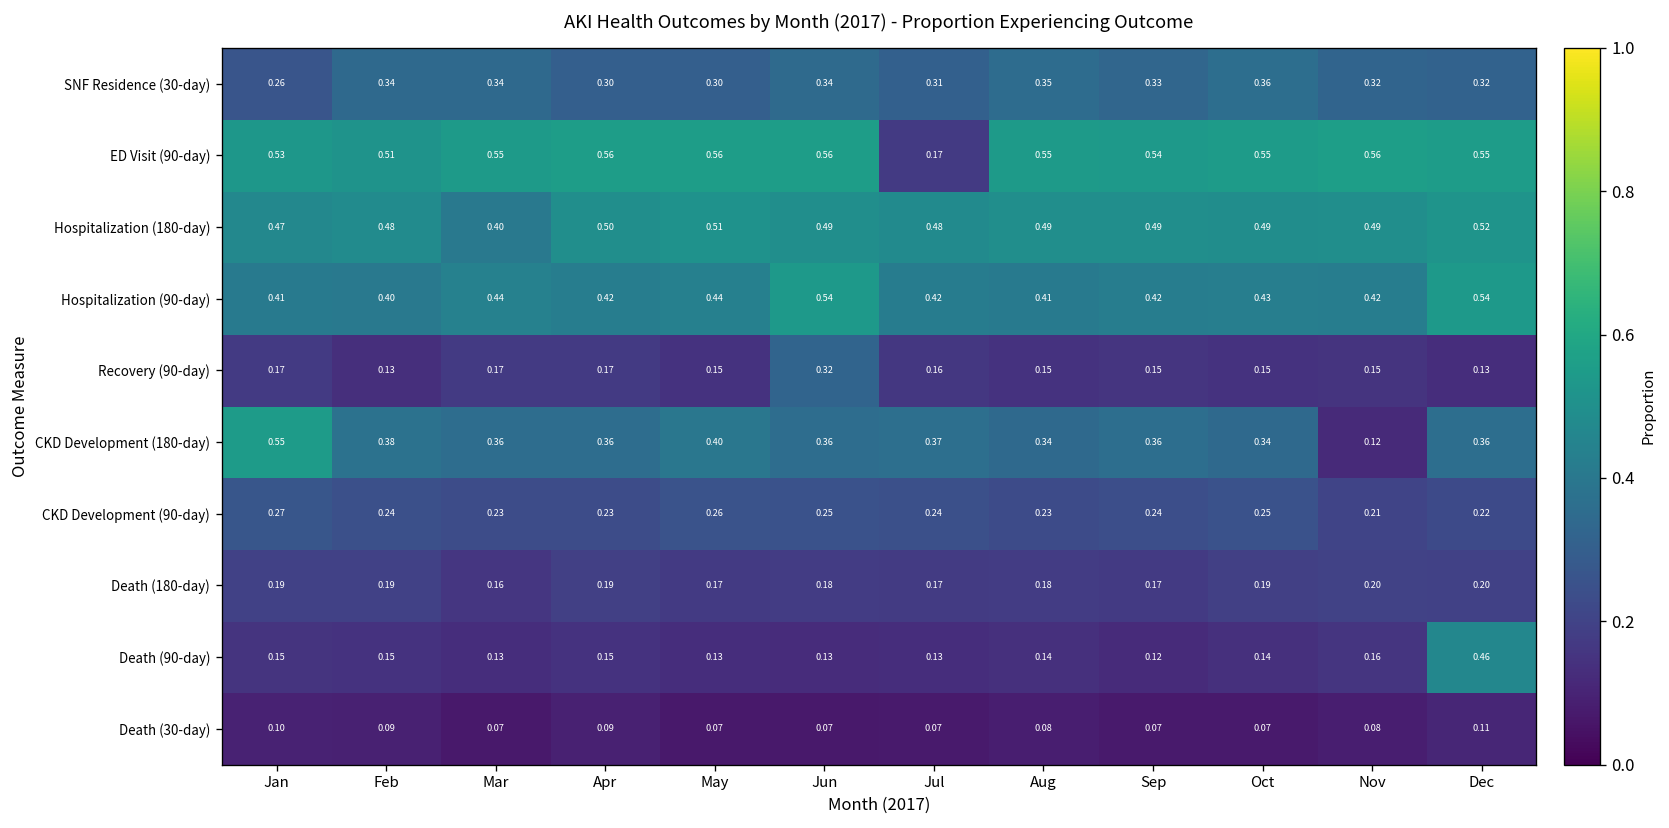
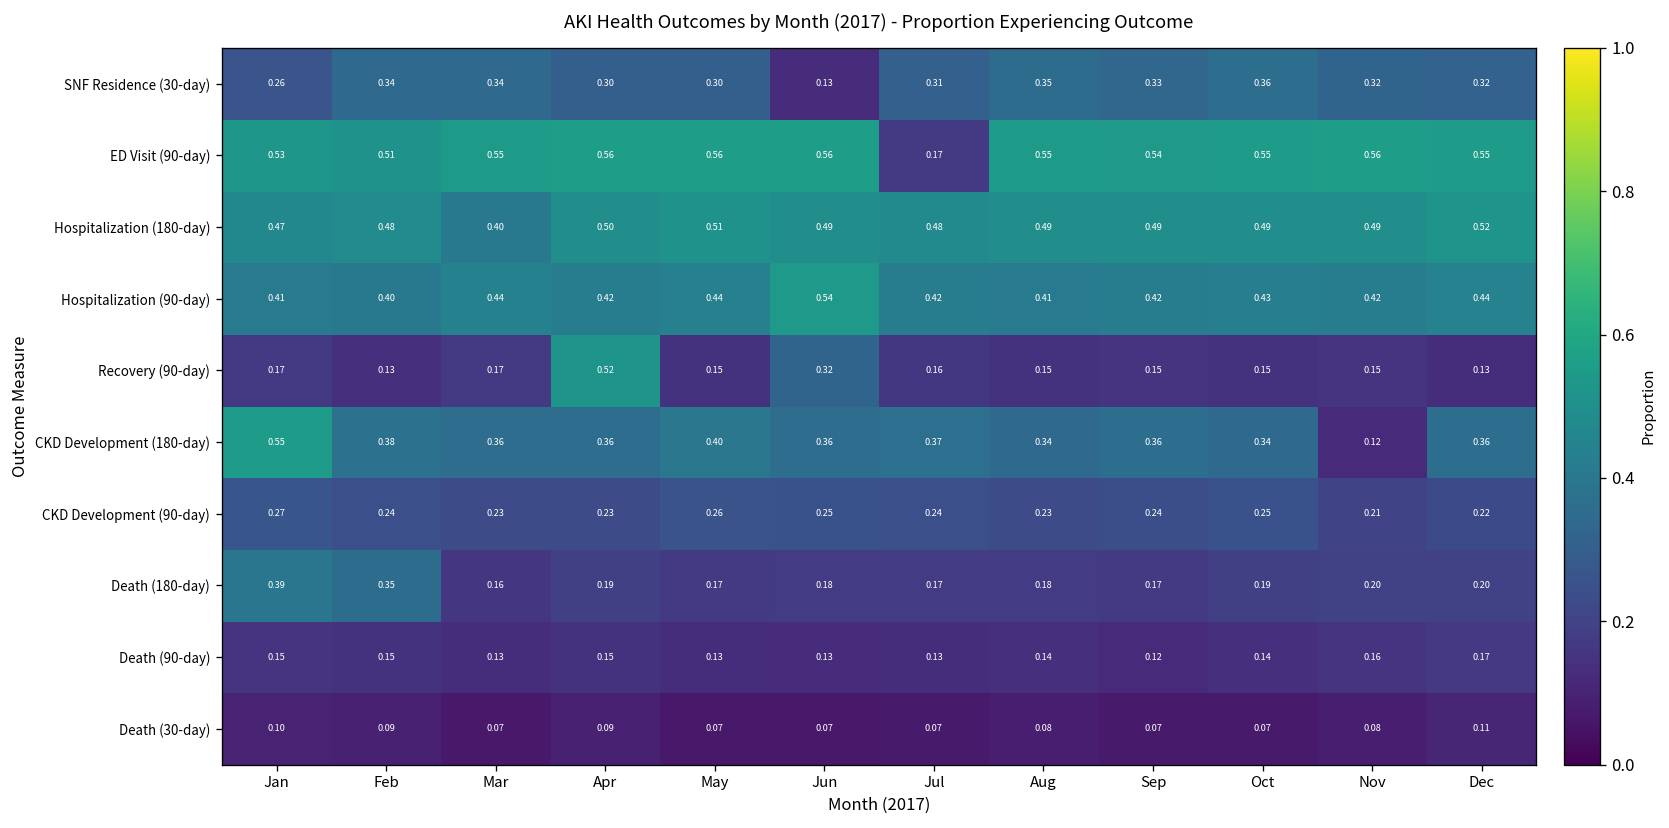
  {
    "SNF Residence (30-day)": {
      "Jan": 0.26,
      "Feb": 0.34,
      "Mar": 0.34,
      "Apr": 0.30,
      "May": 0.30,
-     "Jun": 0.34,
+     "Jun": 0.13,
      "Jul": 0.31,
      "Aug": 0.35,
      "Sep": 0.33,
      "Oct": 0.36,
      "Nov": 0.32,
      "Dec": 0.32
    },
    "ED Visit (90-day)": {
      "Jan": 0.53,
      "Feb": 0.51,
      "Mar": 0.55,
      "Apr": 0.56,
      "May": 0.56,
      "Jun": 0.56,
      "Jul": 0.17,
      "Aug": 0.55,
      "Sep": 0.54,
      "Oct": 0.55,
      "Nov": 0.56,
      "Dec": 0.55
    },
    "Hospitalization (180-day)": {
      "Jan": 0.47,
      "Feb": 0.48,
      "Mar": 0.40,
      "Apr": 0.50,
      "May": 0.51,
      "Jun": 0.49,
      "Jul": 0.48,
      "Aug": 0.49,
      "Sep": 0.49,
      "Oct": 0.49,
      "Nov": 0.49,
      "Dec": 0.52
    },
    "Hospitalization (90-day)": {
      "Jan": 0.41,
      "Feb": 0.40,
      "Mar": 0.44,
      "Apr": 0.42,
      "May": 0.44,
      "Jun": 0.54,
      "Jul": 0.42,
      "Aug": 0.41,
      "Sep": 0.42,
      "Oct": 0.43,
      "Nov": 0.42,
-     "Dec": 0.54
+     "Dec": 0.44
    },
    "Recovery (90-day)": {
      "Jan": 0.17,
      "Feb": 0.13,
      "Mar": 0.17,
-     "Apr": 0.17,
+     "Apr": 0.52,
      "May": 0.15,
      "Jun": 0.32,
      "Jul": 0.16,
      "Aug": 0.15,
      "Sep": 0.15,
      "Oct": 0.15,
      "Nov": 0.15,
      "Dec": 0.13
    },
    "CKD Development (180-day)": {
      "Jan": 0.55,
      "Feb": 0.38,
      "Mar": 0.36,
      "Apr": 0.36,
      "May": 0.40,
      "Jun": 0.36,
      "Jul": 0.37,
      "Aug": 0.34,
      "Sep": 0.36,
      "Oct": 0.34,
      "Nov": 0.12,
      "Dec": 0.36
    },
    "CKD Development (90-day)": {
      "Jan": 0.27,
      "Feb": 0.24,
      "Mar": 0.23,
      "Apr": 0.23,
      "May": 0.26,
      "Jun": 0.25,
      "Jul": 0.24,
      "Aug": 0.23,
      "Sep": 0.24,
      "Oct": 0.25,
      "Nov": 0.21,
      "Dec": 0.22
    },
    "Death (180-day)": {
-     "Jan": 0.19,
-     "Feb": 0.19,
+     "Jan": 0.39,
+     "Feb": 0.35,
      "Mar": 0.16,
      "Apr": 0.19,
      "May": 0.17,
      "Jun": 0.18,
      "Jul": 0.17,
      "Aug": 0.18,
      "Sep": 0.17,
      "Oct": 0.19,
      "Nov": 0.20,
      "Dec": 0.20
    },
    "Death (90-day)": {
      "Jan": 0.15,
      "Feb": 0.15,
      "Mar": 0.13,
      "Apr": 0.15,
      "May": 0.13,
      "Jun": 0.13,
      "Jul": 0.13,
      "Aug": 0.14,
      "Sep": 0.12,
      "Oct": 0.14,
      "Nov": 0.16,
-     "Dec": 0.46
+     "Dec": 0.17
    },
    "Death (30-day)": {
      "Jan": 0.10,
      "Feb": 0.09,
      "Mar": 0.07,
      "Apr": 0.09,
      "May": 0.07,
      "Jun": 0.07,
      "Jul": 0.07,
      "Aug": 0.08,
      "Sep": 0.07,
      "Oct": 0.07,
      "Nov": 0.08,
      "Dec": 0.11
    }
  }
